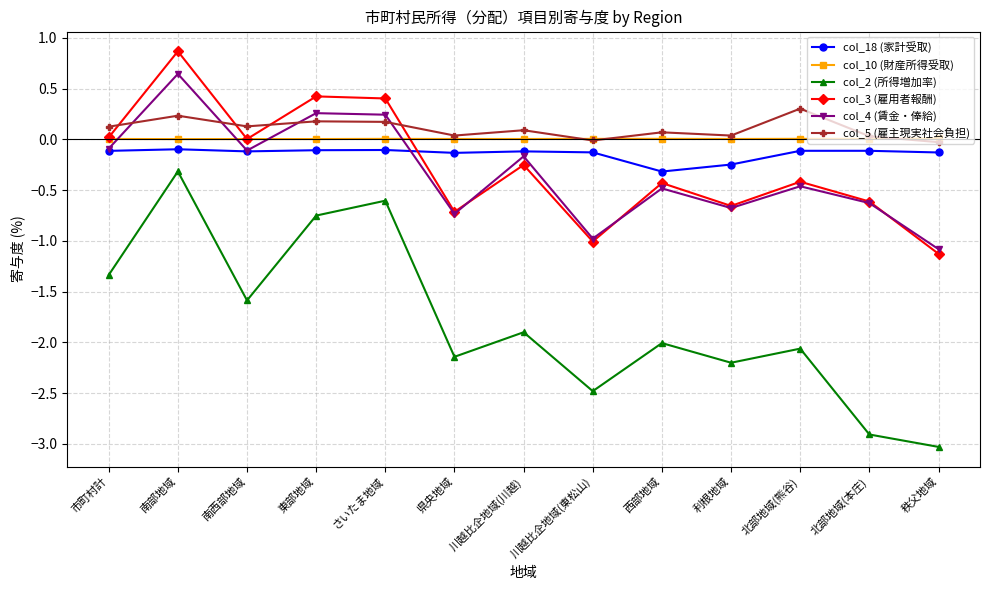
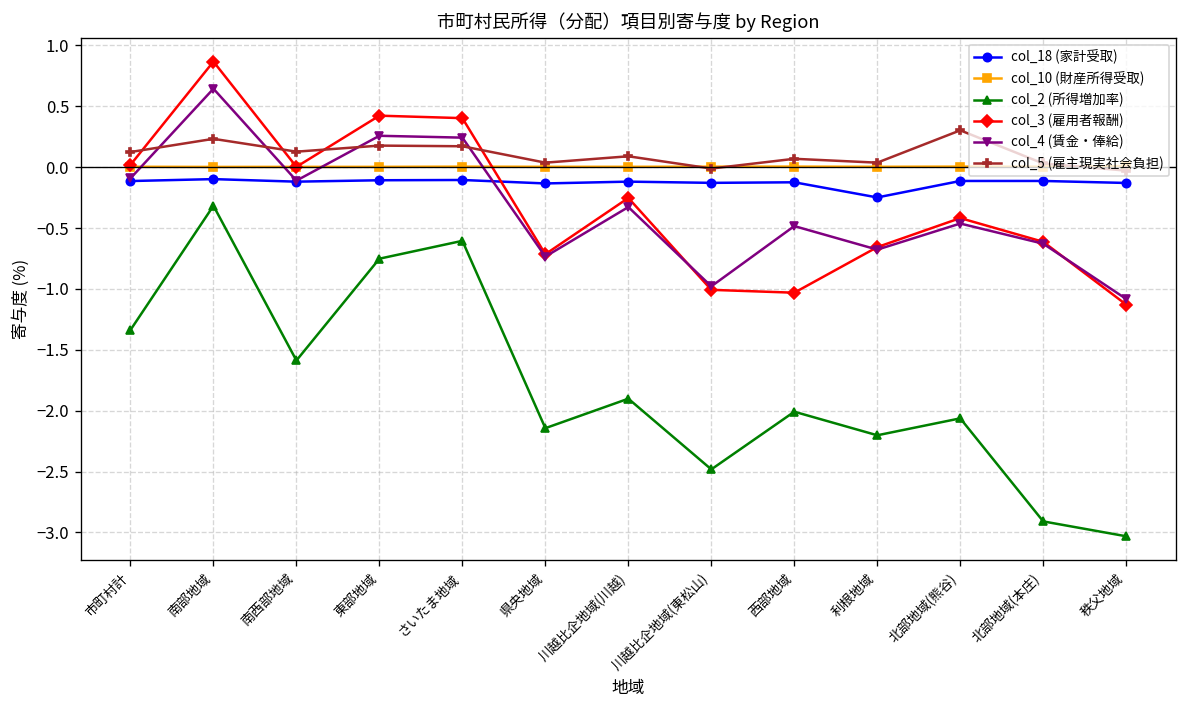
  {
    "col_18 (家計受取)": {
      "南部地域": -0.10,
      "東部地域": -0.11,
      "さいたま地域": -0.11,
      "県央地域": -0.13,
      "川越比企地域(川越)": -0.12,
      "川越比企地域(東松山)": -0.13,
-     "西部地域": -0.32,
+     "西部地域": -0.12,
      "利根地域": -0.25,
      "北部地域(熊谷)": -0.11,
      "北部地域(本庄)": -0.11,
      "秩父地域": -0.13
    },
    "col_10 (財産所得受取)": {
      "南部地域": 0.00,
      "東部地域": 0.00,
      "さいたま地域": 0.00,
      "県央地域": 0.00,
      "川越比企地域(川越)": 0.00,
      "西部地域": 0.00,
      "利根地域": 0.00,
      "北部地域(熊谷)": 0.00
    },
    "col_2 (所得増加率)": {
      "市町村計": -1.34,
      "南部地域": -0.32,
      "南西部地域": -1.59,
      "東部地域": -0.75,
      "さいたま地域": -0.60,
      "県央地域": -2.14,
      "川越比企地域(川越)": -1.90,
      "川越比企地域(東松山)": -2.48,
      "西部地域": -2.01,
      "利根地域": -2.20,
      "北部地域(熊谷)": -2.06,
      "北部地域(本庄)": -2.91,
      "秩父地域": -3.03
    },
    "col_3 (雇用者報酬)": {
      "南部地域": 0.87,
      "東部地域": 0.42,
      "さいたま地域": 0.40,
      "川越比企地域(川越)": -0.25,
      "川越比企地域(東松山)": -1.01,
-     "西部地域": -0.43,
+     "西部地域": -1.03,
      "北部地域(熊谷)": -0.42,
      "秩父地域": -1.13
    },
    "col_4 (賃金・俸給)": {
      "南部地域": 0.64,
      "東部地域": 0.26,
      "さいたま地域": 0.24,
-     "川越比企地域(川越)": -0.17,
+     "川越比企地域(川越)": -0.33,
      "川越比企地域(東松山)": -0.98,
      "西部地域": -0.48,
      "北部地域(熊谷)": -0.46,
      "秩父地域": -1.08
    },
    "col_5 (雇主現実社会負担)": {
      "市町村計": 0.12,
      "南部地域": 0.23,
      "南西部地域": 0.13,
      "東部地域": 0.18,
      "さいたま地域": 0.17,
      "県央地域": 0.04,
      "川越比企地域(川越)": 0.09,
      "西部地域": 0.07,
      "利根地域": 0.04,
      "北部地域(熊谷)": 0.30
    }
  }
